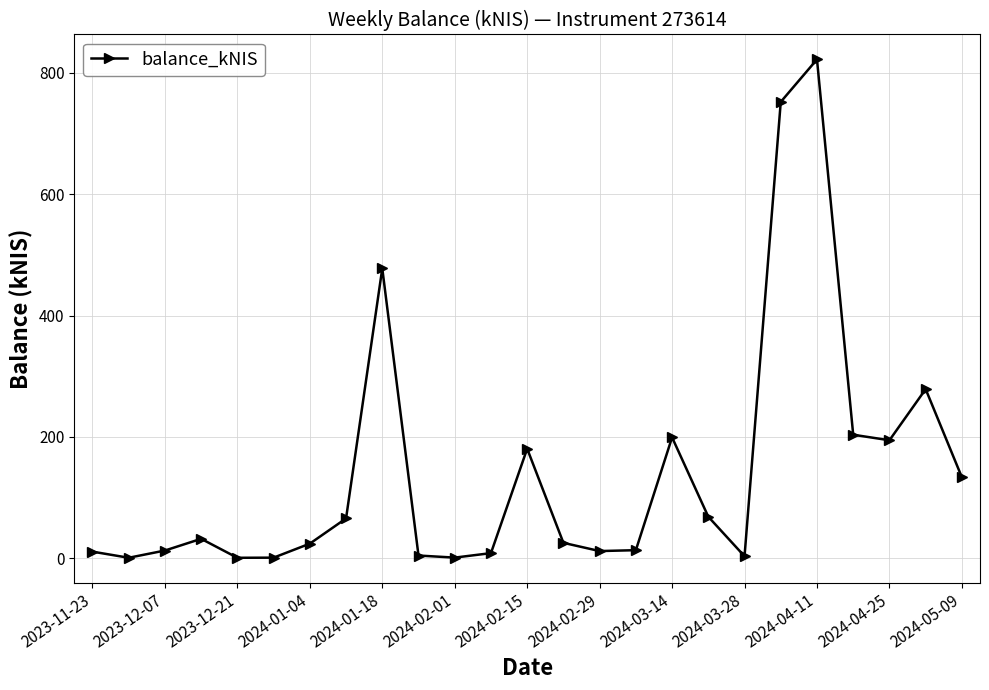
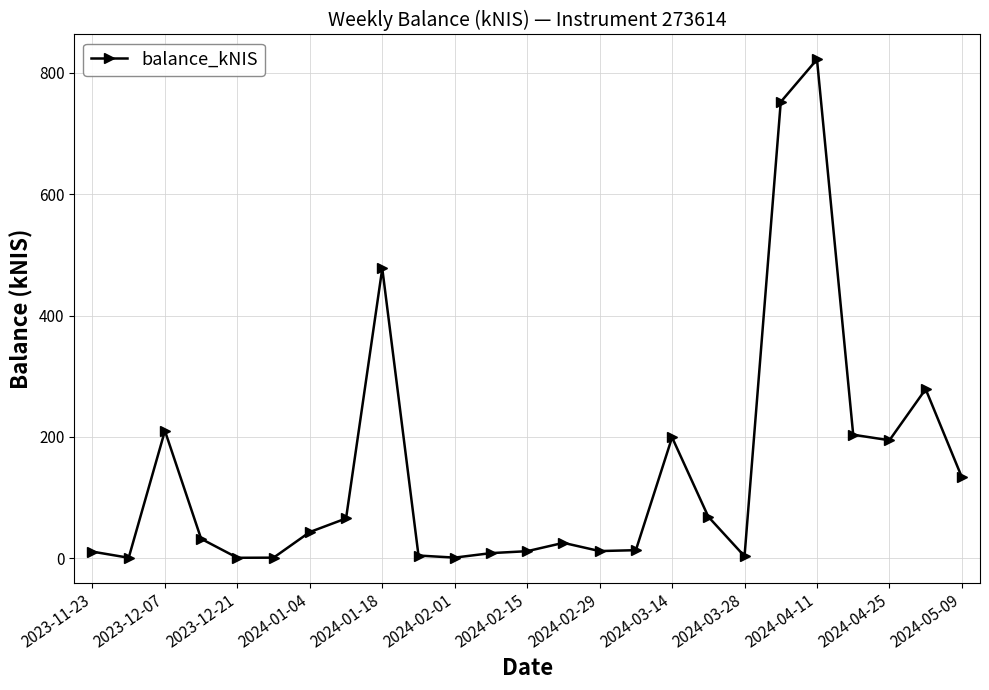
  {
    "2023-11-23": 10,
-   "2023-12-07": 10,
+   "2023-12-07": 210,
    "2023-12-21": 0,
-   "2024-01-04": 20,
+   "2024-01-04": 40,
    "2024-01-18": 480,
    "2024-02-01": 0,
-   "2024-02-15": 180,
+   "2024-02-15": 10,
    "2024-02-29": 10,
    "2024-03-14": 200,
    "2024-03-28": 0,
    "2024-04-11": 820,
    "2024-04-25": 190,
    "2024-05-09": 130
  }
